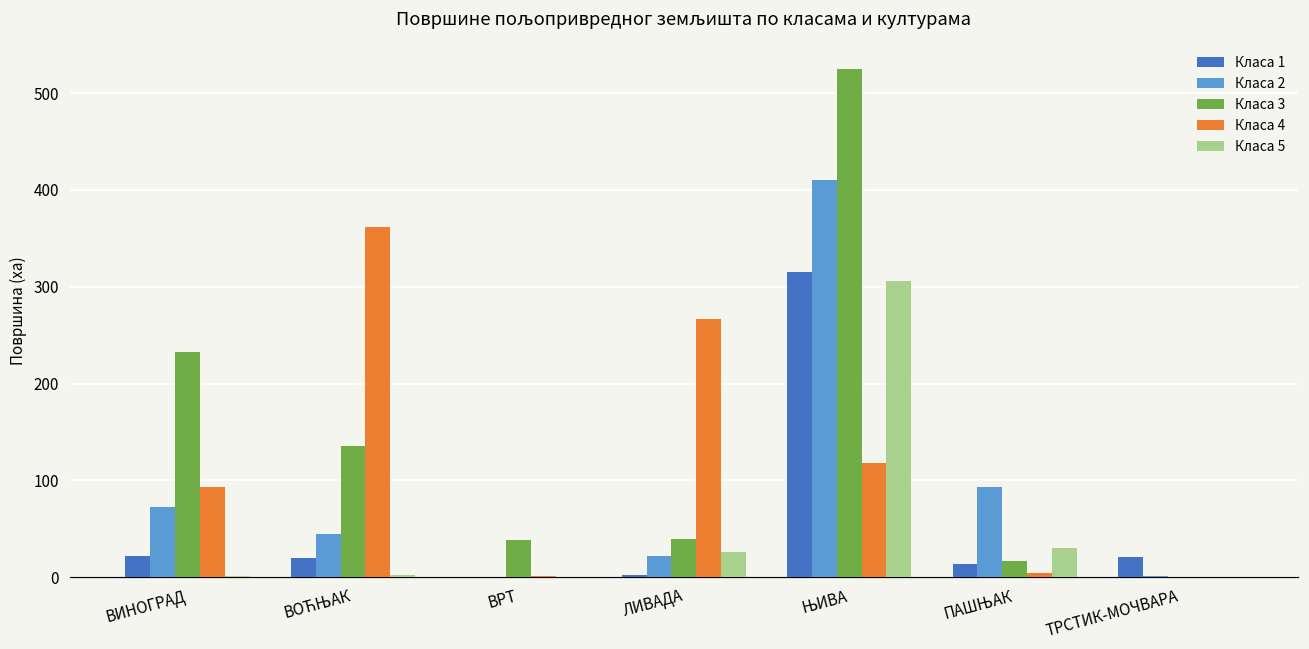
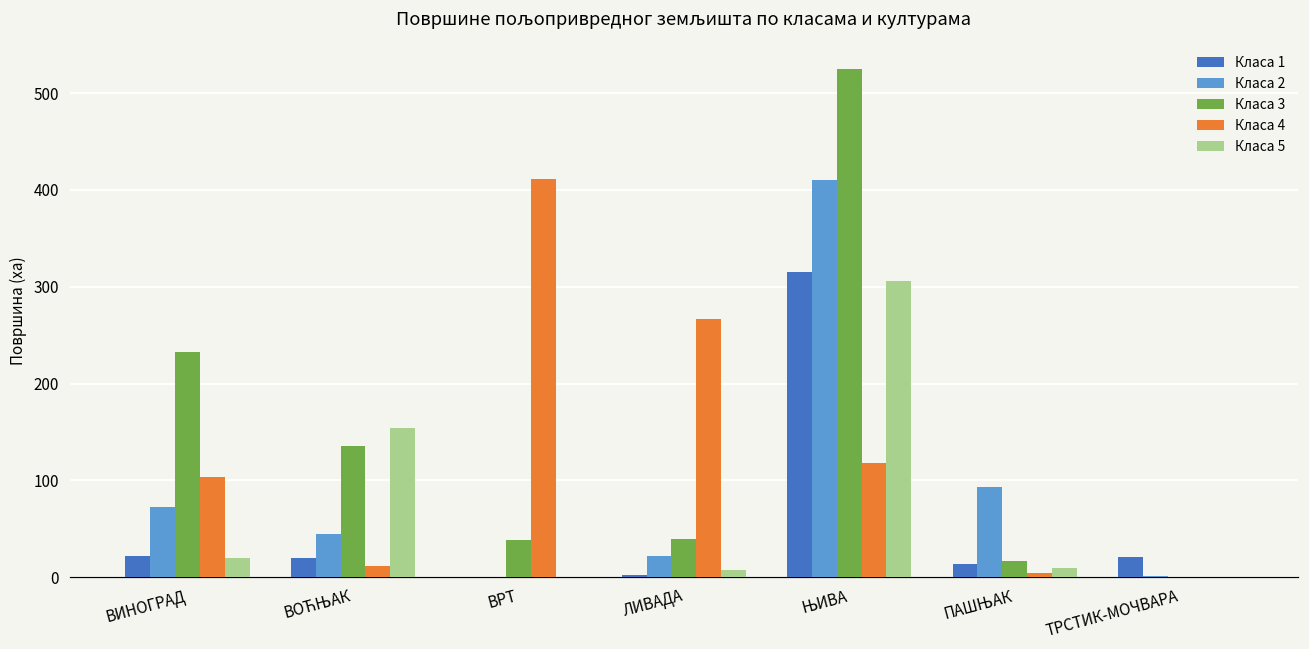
  {
    "Класа 3": {
      "ВИНОГРАД": 230,
      "ВОЋЊАК": 140,
      "ВРТ": 40,
      "ЛИВАДА": 40,
      "ЊИВА": 520,
      "ПАШЊАК": 20,
      "ТРСТИК-МОЧВАРА": 0
    },
    "Класа 4": {
-     "ВИНОГРАД": 90,
-     "ВОЋЊАК": 360,
-     "ВРТ": 0,
+     "ВИНОГРАД": 100,
+     "ВОЋЊАК": 10,
+     "ВРТ": 410,
      "ЛИВАДА": 270,
      "ЊИВА": 120,
      "ПАШЊАК": 0,
      "ТРСТИК-МОЧВАРА": 0
    },
    "Класа 5": {
-     "ВИНОГРАД": 0,
-     "ВОЋЊАК": 0,
+     "ВИНОГРАД": 20,
+     "ВОЋЊАК": 150,
      "ВРТ": 0,
-     "ЛИВАДА": 30,
+     "ЛИВАДА": 10,
      "ЊИВА": 310,
-     "ПАШЊАК": 30,
+     "ПАШЊАК": 10,
      "ТРСТИК-МОЧВАРА": 0
    }
  }
